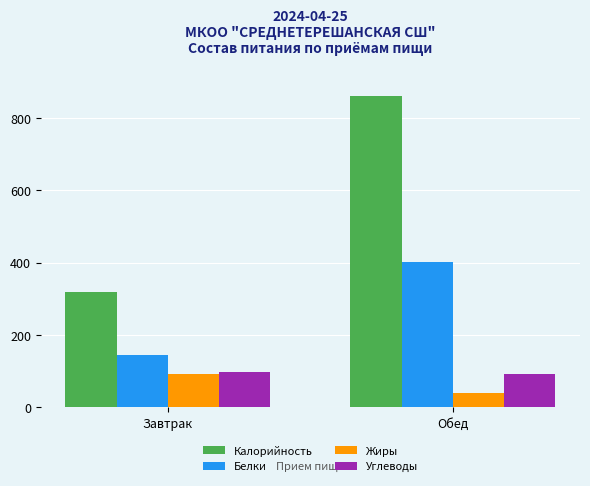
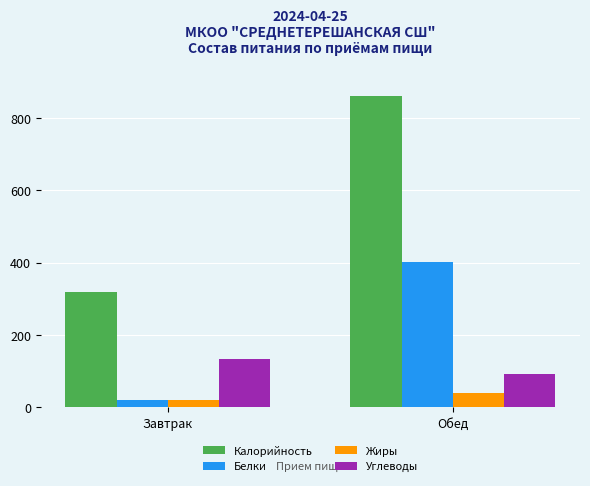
  {
    "Калорийность": {
      "Завтрак": 320,
      "Обед": 860
    },
    "Белки": {
-     "Завтрак": 150,
+     "Завтрак": 20,
      "Обед": 400
    },
    "Жиры": {
-     "Завтрак": 90,
+     "Завтрак": 20,
      "Обед": 40
    },
    "Углеводы": {
-     "Завтрак": 100,
+     "Завтрак": 130,
      "Обед": 90
    }
  }
